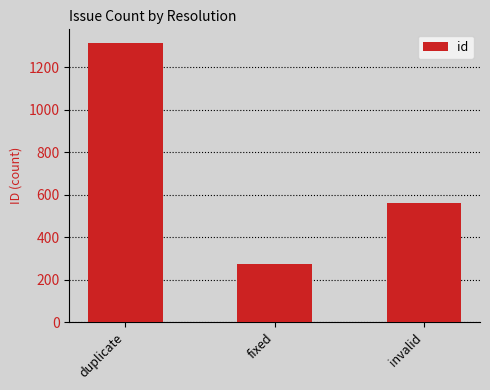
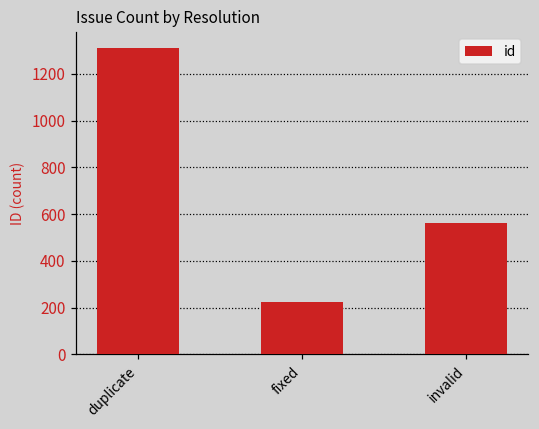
  {
    "duplicate": 1310,
-   "fixed": 280,
+   "fixed": 220,
    "invalid": 560
  }
